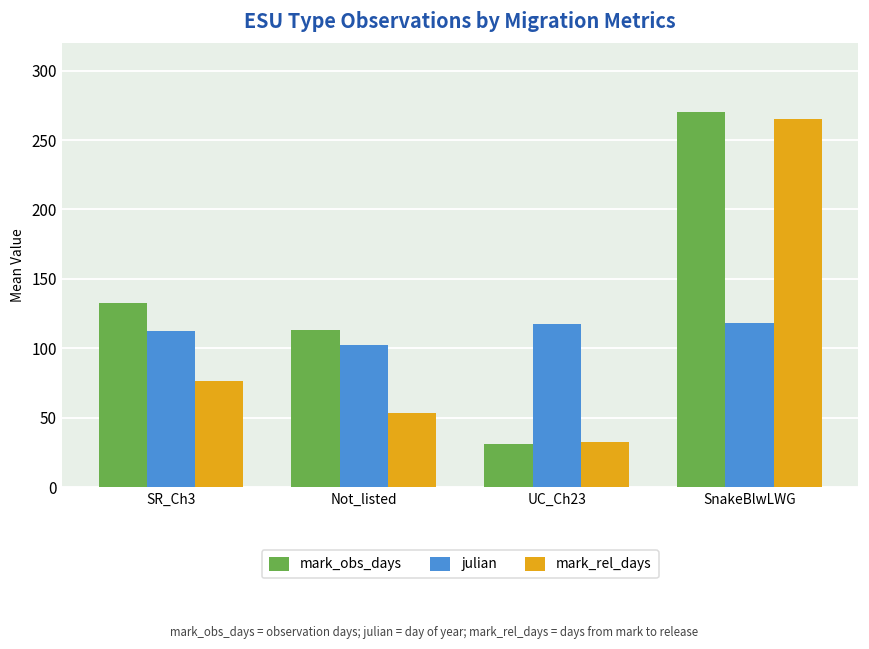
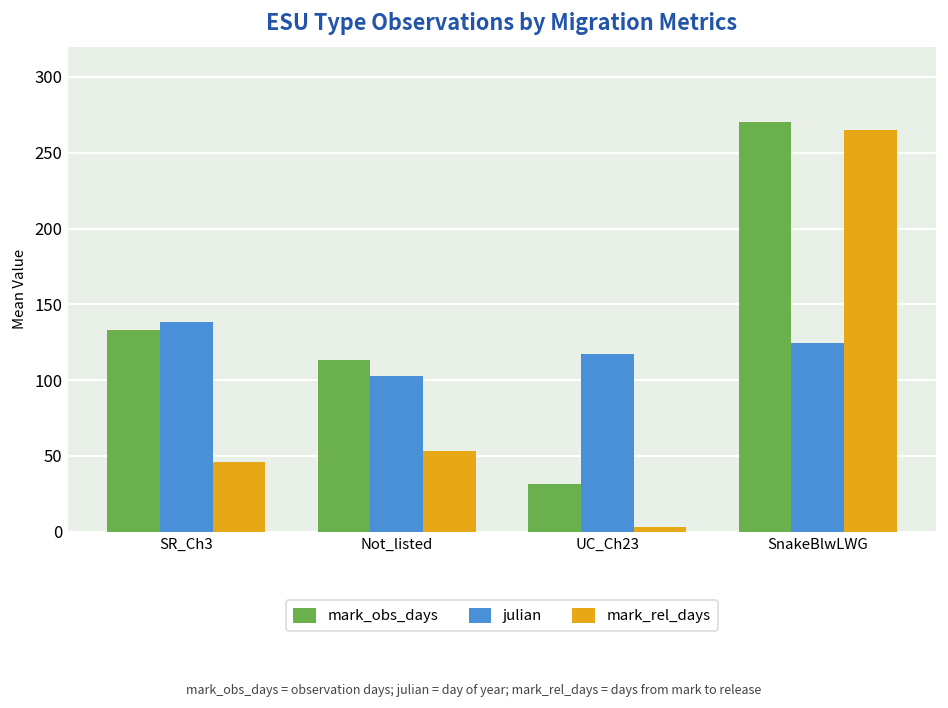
  {
    "mark_obs_days": {
      "SR_Ch3": 133,
      "Not_listed": 113,
      "UC_Ch23": 31,
      "SnakeBlwLWG": 270
    },
    "julian": {
-     "SR_Ch3": 112,
+     "SR_Ch3": 138,
      "Not_listed": 103,
      "UC_Ch23": 117,
-     "SnakeBlwLWG": 118
+     "SnakeBlwLWG": 125
    },
    "mark_rel_days": {
-     "SR_Ch3": 77,
+     "SR_Ch3": 46,
      "Not_listed": 54,
-     "UC_Ch23": 32,
+     "UC_Ch23": 3,
      "SnakeBlwLWG": 265
    }
  }
